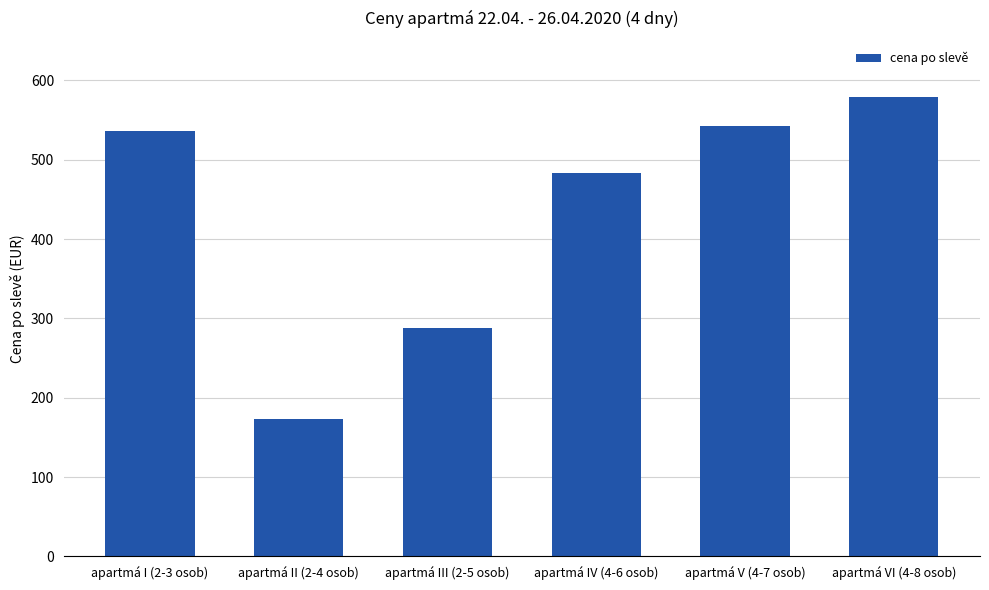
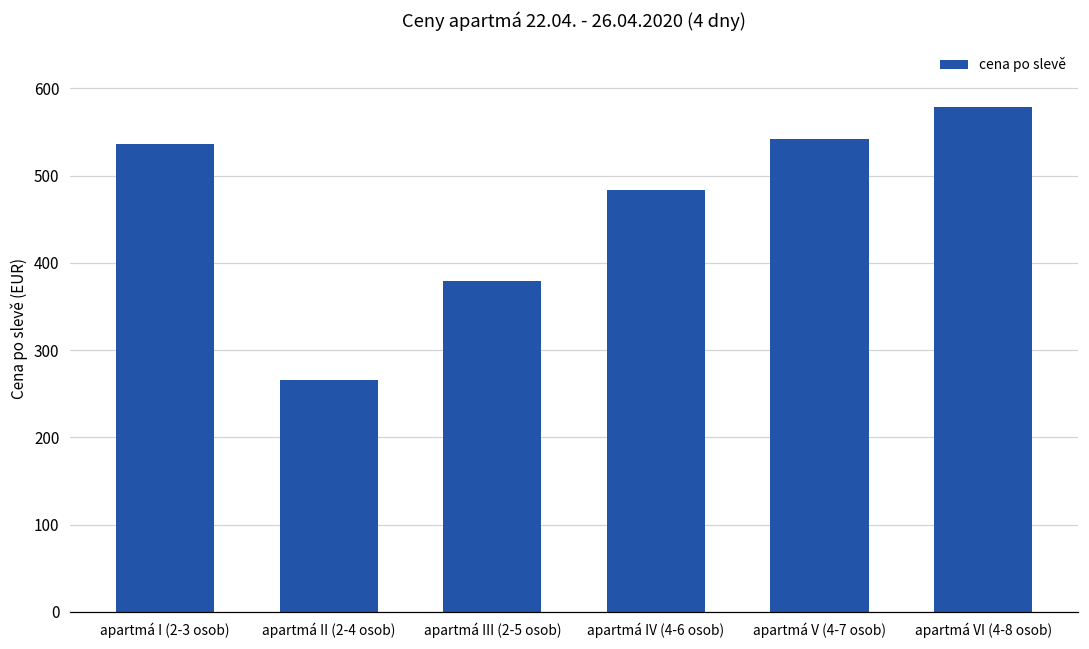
  {
    "apartmá I (2-3 osob)": 540,
-   "apartmá II (2-4 osob)": 170,
-   "apartmá III (2-5 osob)": 290,
+   "apartmá II (2-4 osob)": 270,
+   "apartmá III (2-5 osob)": 380,
    "apartmá IV (4-6 osob)": 480,
    "apartmá V (4-7 osob)": 540,
    "apartmá VI (4-8 osob)": 580
  }
